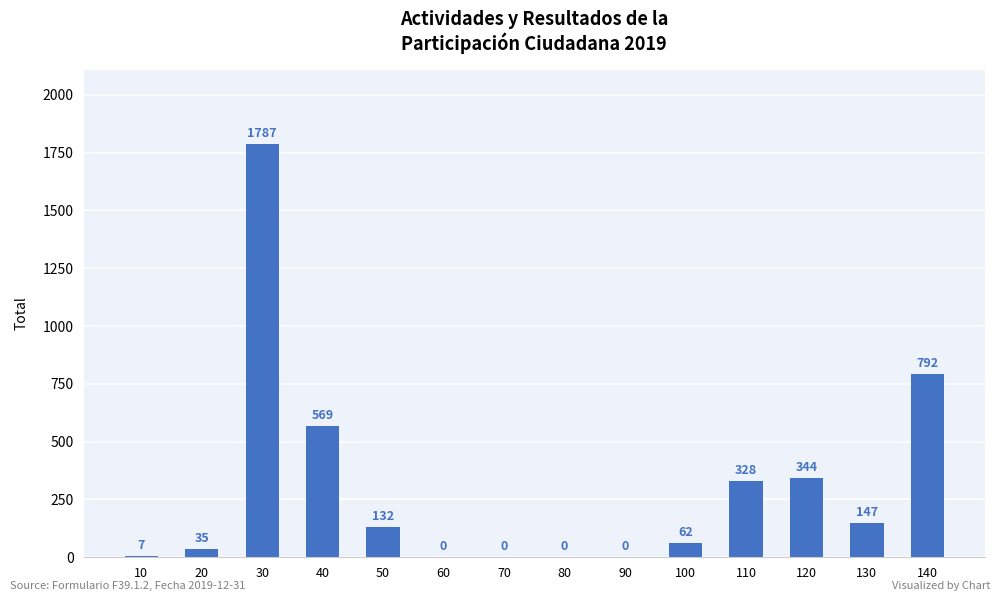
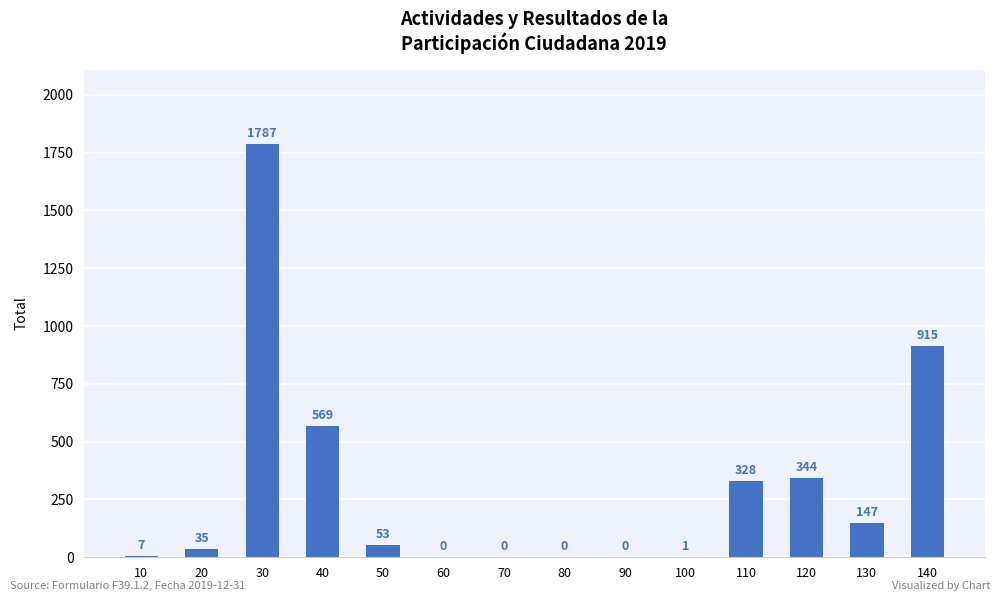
  {
    "10": 7,
    "20": 35,
    "30": 1787,
    "40": 569,
-   "50": 132,
+   "50": 53,
    "60": 0,
    "70": 0,
    "80": 0,
    "90": 0,
-   "100": 62,
+   "100": 1,
    "110": 328,
    "120": 344,
    "130": 147,
-   "140": 792
+   "140": 915
  }
